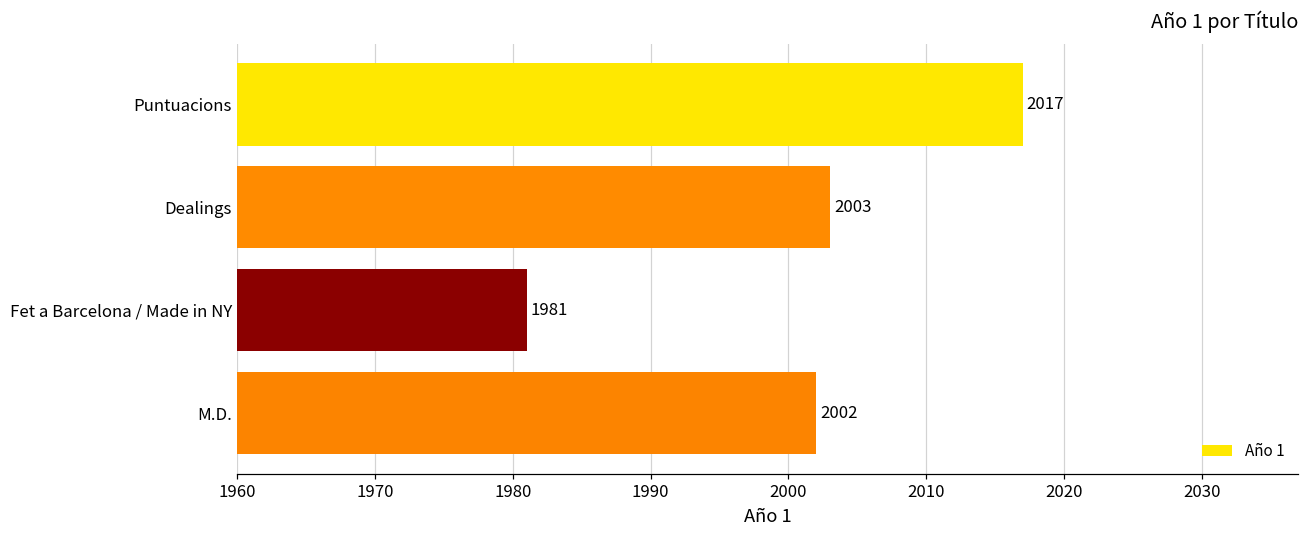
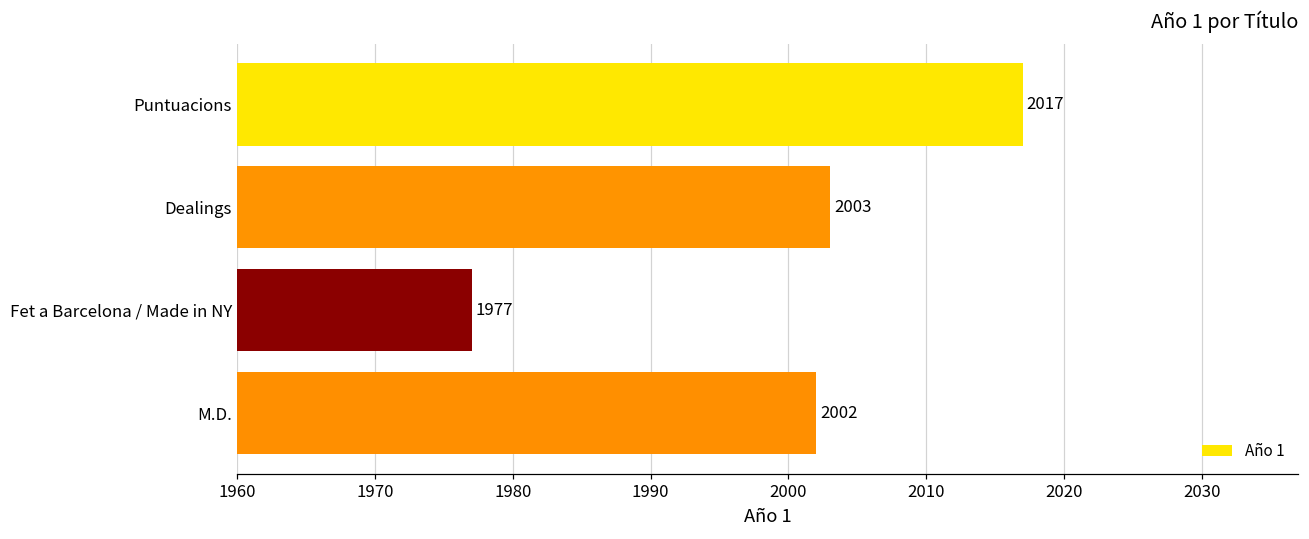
  {
    "Puntuacions": 2017,
    "Dealings": 2003,
-   "Fet a Barcelona / Made in NY": 1981,
+   "Fet a Barcelona / Made in NY": 1977,
    "M.D.": 2002
  }
